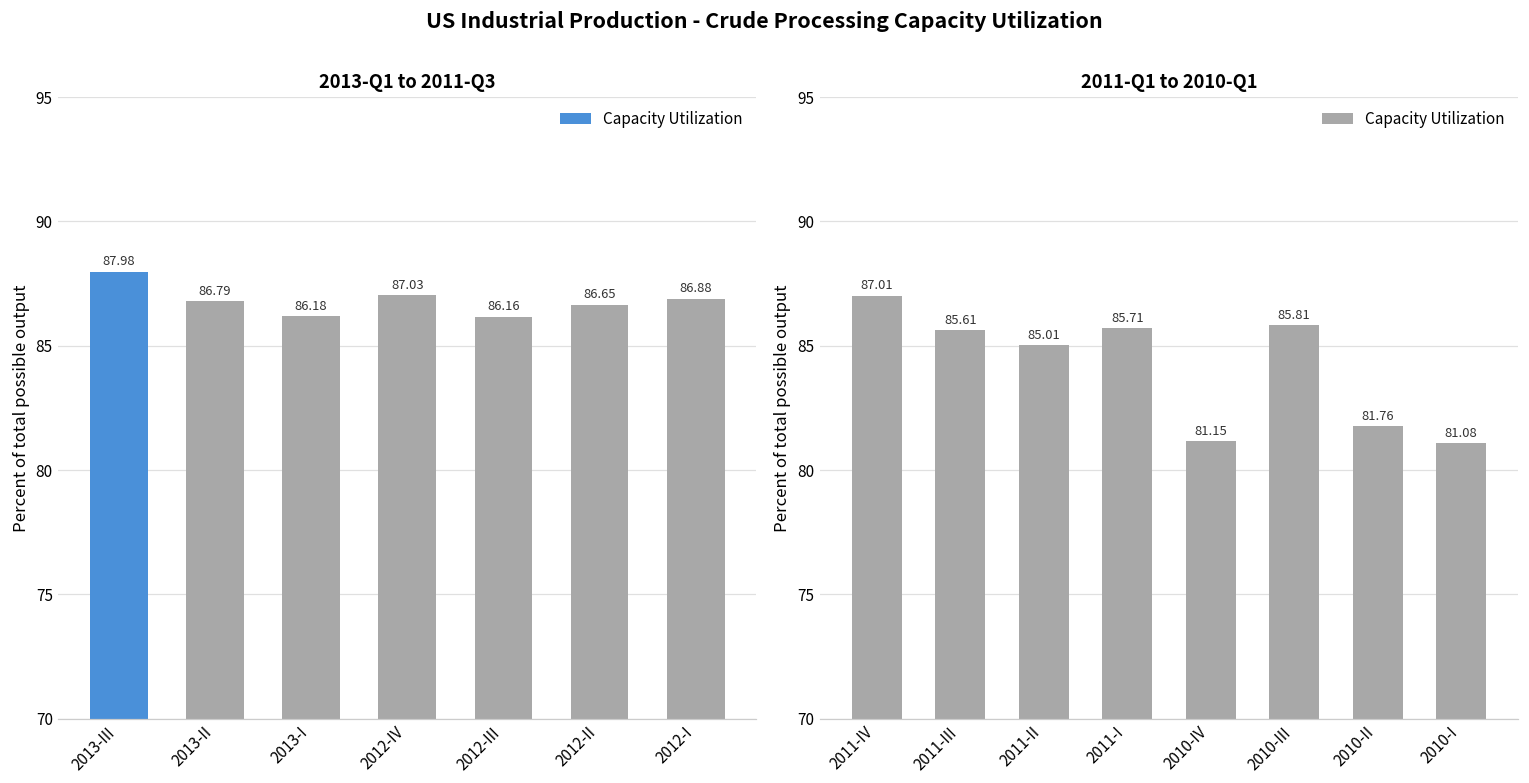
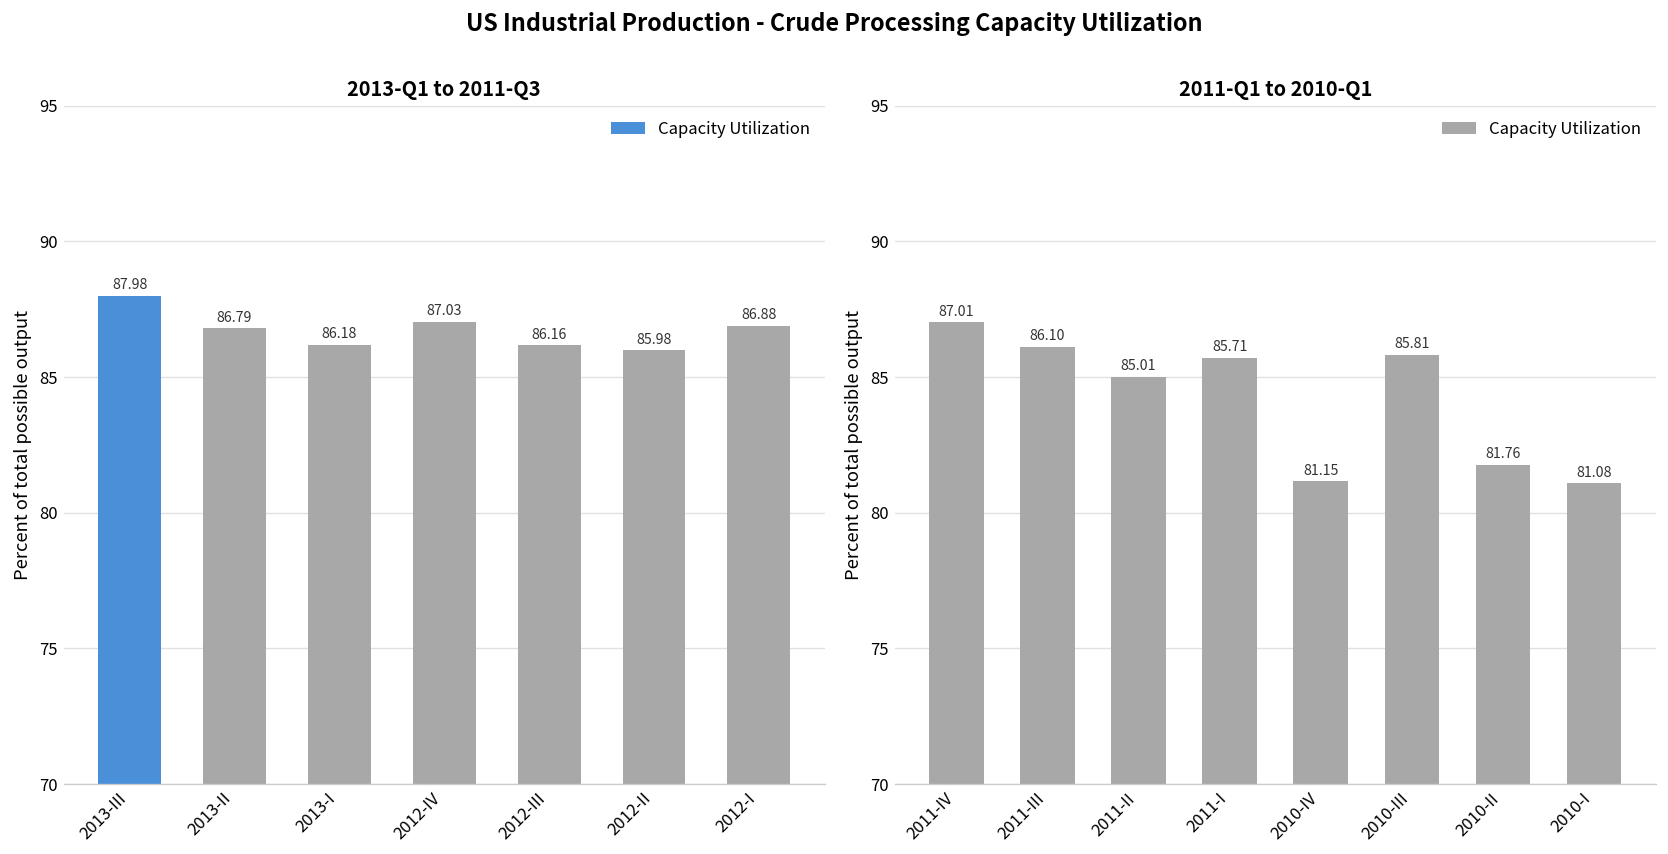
  {
    "2013-Q1 to 2011-Q3": {
      "2013-III": 87.98,
      "2013-II": 86.79,
      "2013-I": 86.18,
      "2012-IV": 87.03,
      "2012-III": 86.16,
-     "2012-II": 86.65,
+     "2012-II": 85.98,
      "2012-I": 86.88
    },
    "2011-Q1 to 2010-Q1": {
      "2011-IV": 87.01,
-     "2011-III": 85.61,
+     "2011-III": 86.10,
      "2011-II": 85.01,
      "2011-I": 85.71,
      "2010-IV": 81.15,
      "2010-III": 85.81,
      "2010-II": 81.76,
      "2010-I": 81.08
    }
  }
